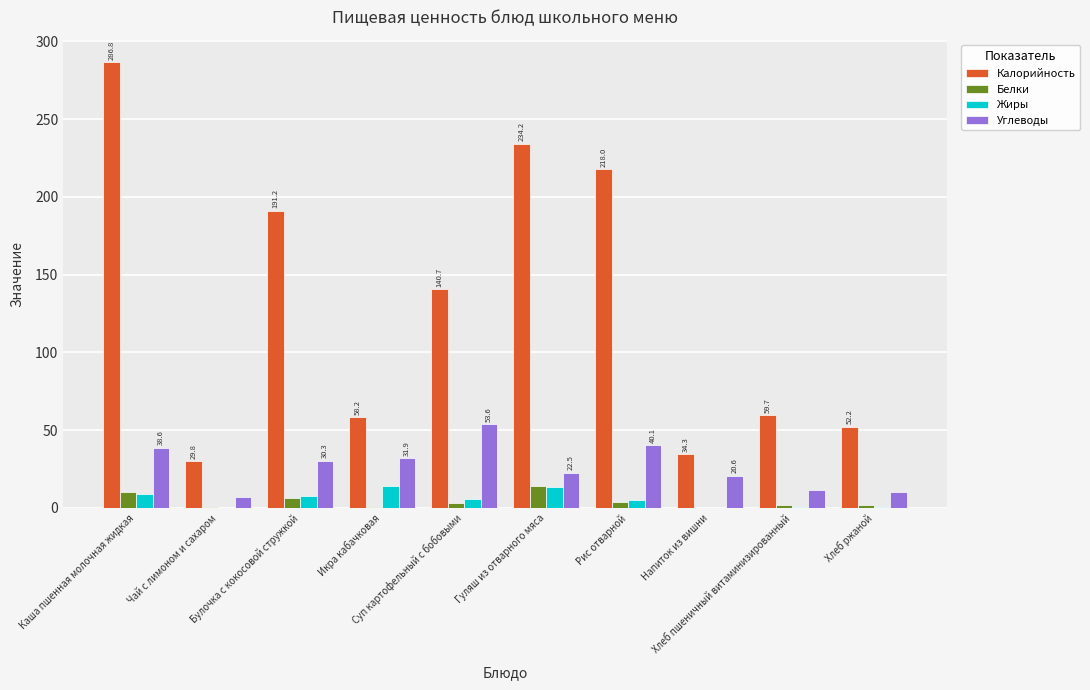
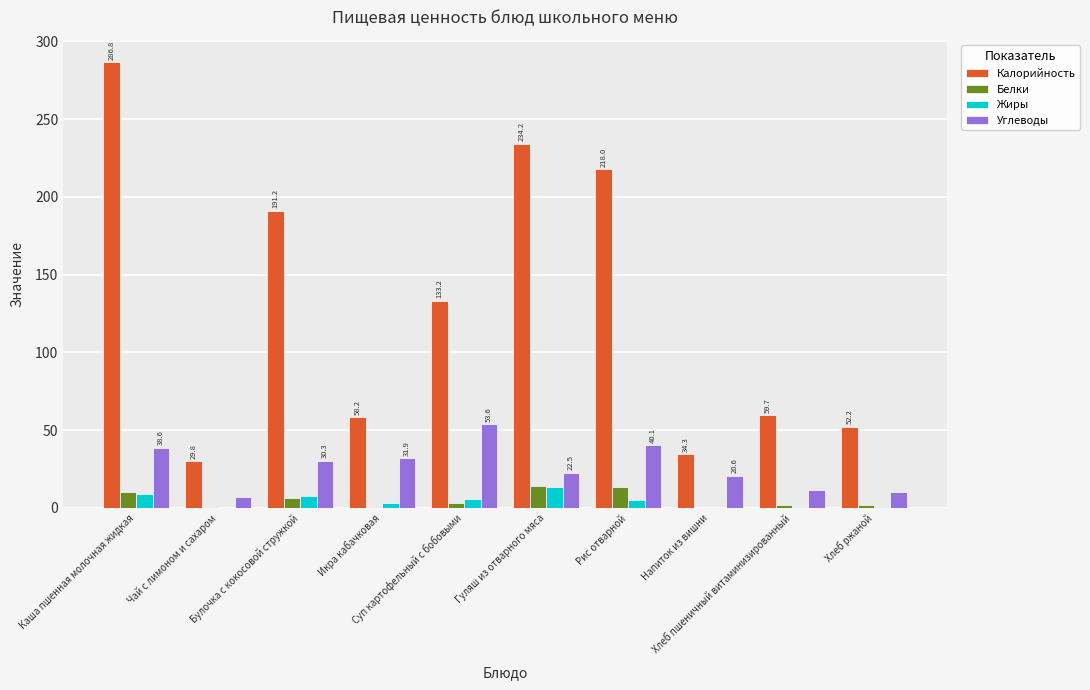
  {
    "Калорийность": {
      "Каша пшенная молочная жидкая": 286.8,
      "Чай с лимоном и сахаром": 29.8,
      "Булочка с кокосовой стружкой": 191.2,
      "Икра кабачковая": 58.2,
-     "Суп картофельный с бобовыми": 140.7,
+     "Суп картофельный с бобовыми": 133.2,
      "Гуляш из отварного мяса": 234.2,
      "Рис отварной": 218.0,
      "Напиток из вишни": 34.3,
      "Хлеб пшеничный витаминизированный": 59.7,
      "Хлеб ржаной": 52.2
    },
    "Белки": {
      "Каша пшенная молочная жидкая": 10,
      "Булочка с кокосовой стружкой": 7,
      "Суп картофельный с бобовыми": 3,
      "Гуляш из отварного мяса": 14,
-     "Рис отварной": 4,
+     "Рис отварной": 14,
      "Хлеб пшеничный витаминизированный": 2,
      "Хлеб ржаной": 2
    },
    "Жиры": {
      "Каша пшенная молочная жидкая": 9,
      "Чай с лимоном и сахаром": 0,
      "Булочка с кокосовой стружкой": 7,
-     "Икра кабачковая": 14,
+     "Икра кабачковая": 3,
      "Суп картофельный с бобовыми": 6,
      "Гуляш из отварного мяса": 13,
      "Рис отварной": 5
    },
    "Углеводы": {
      "Каша пшенная молочная жидкая": 38.6,
      "Булочка с кокосовой стружкой": 30.3,
      "Икра кабачковая": 31.9,
      "Суп картофельный с бобовыми": 53.6,
      "Гуляш из отварного мяса": 22.5,
      "Рис отварной": 40.1,
      "Напиток из вишни": 20.6
    }
  }
